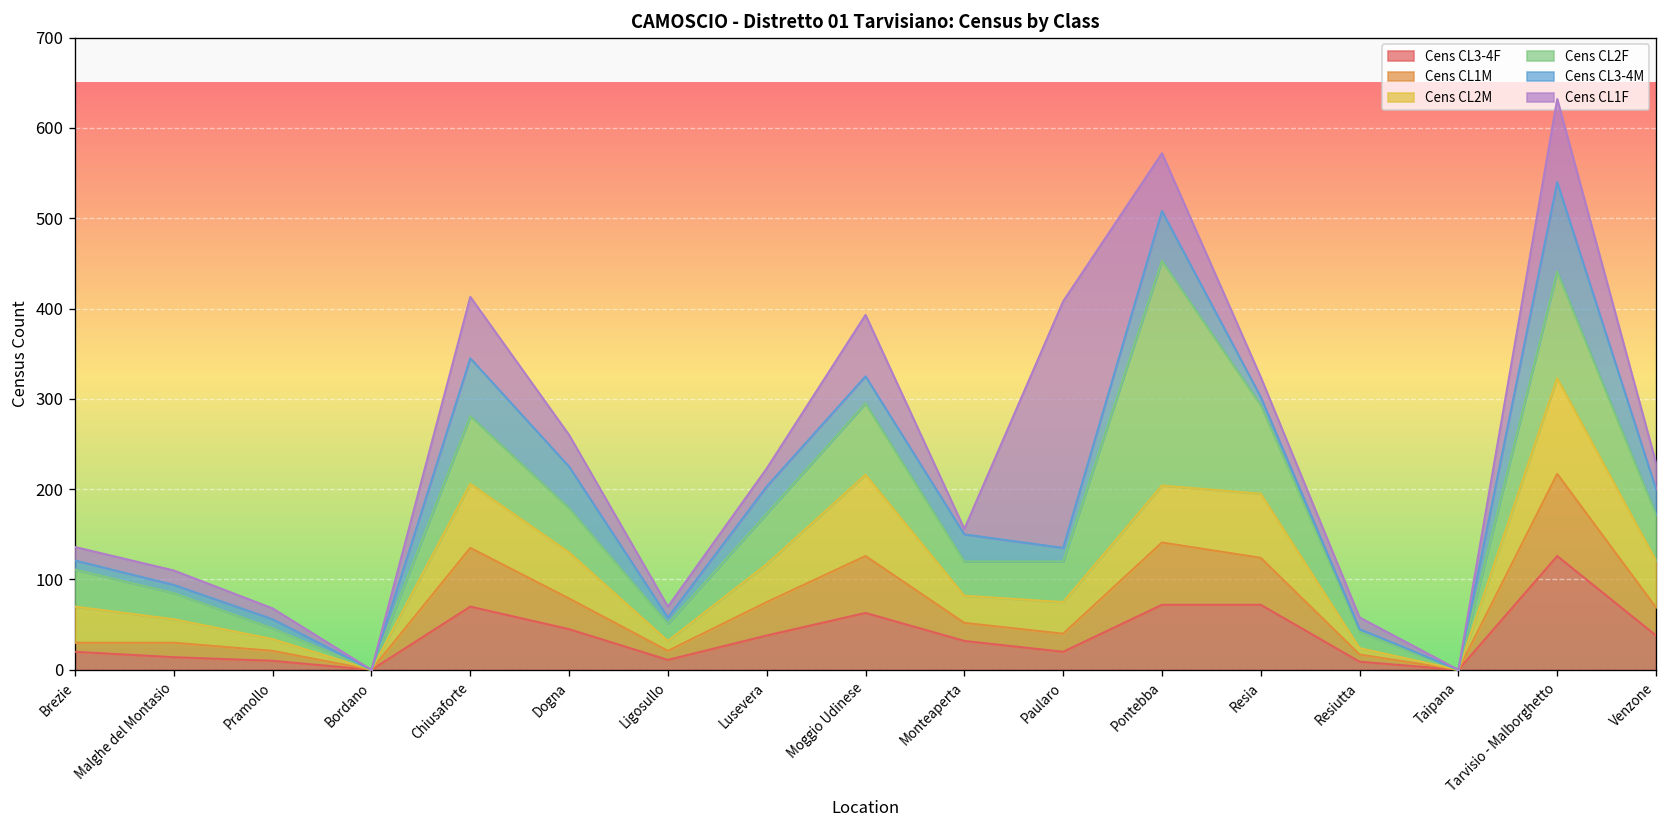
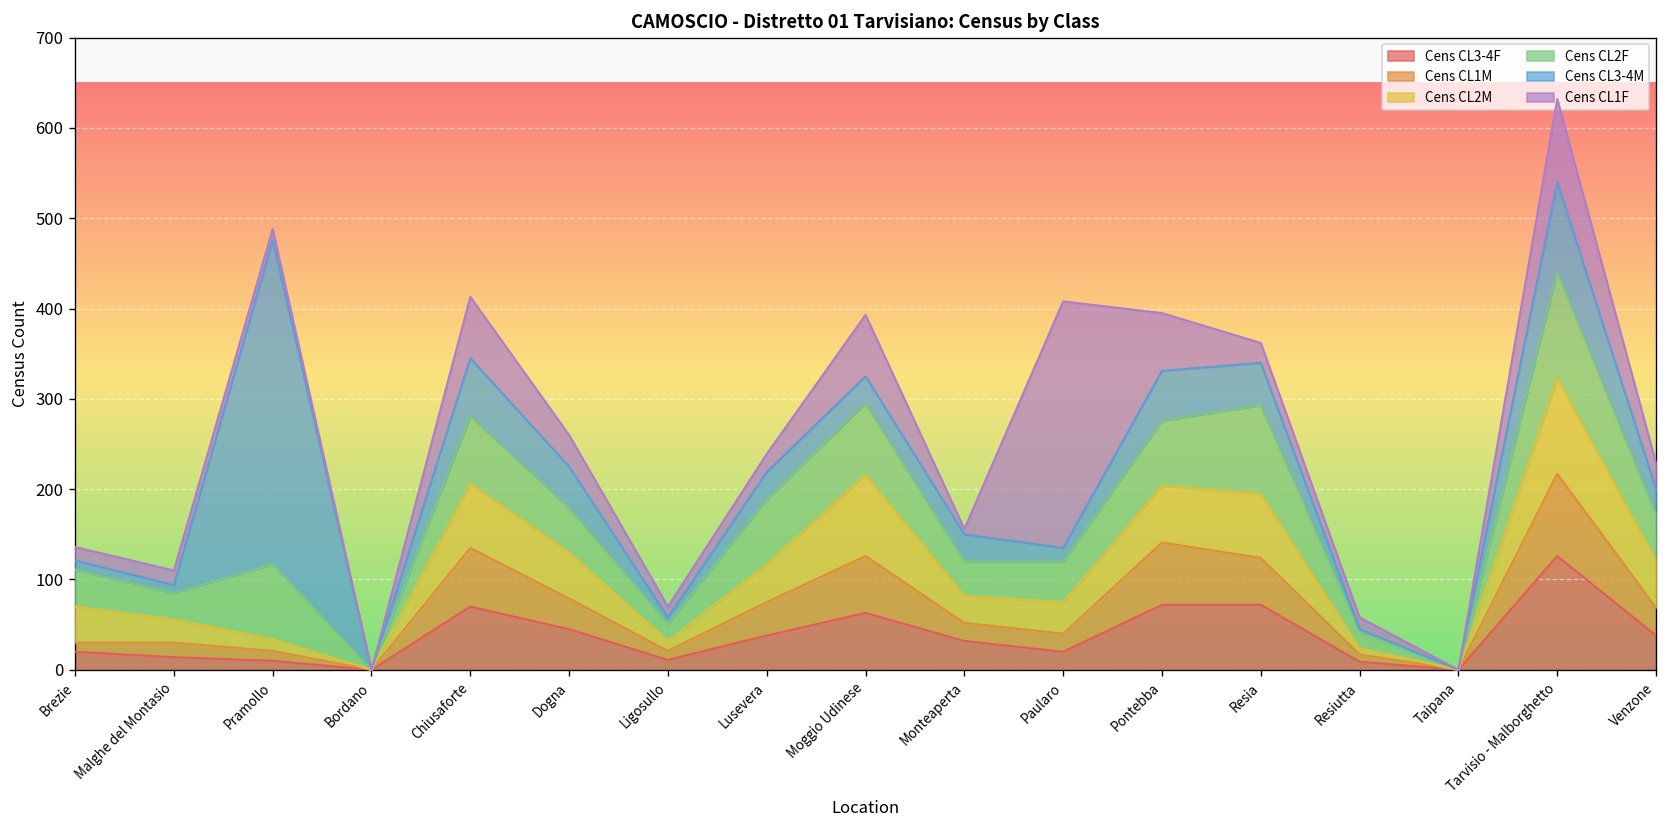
  {
    "Cens CL2F": {
      "Brezie": 40,
      "Malghe del Montasio": 30,
-     "Pramollo": 10,
+     "Pramollo": 80,
      "Chiusaforte": 80,
      "Dogna": 50,
      "Ligosullo": 20,
-     "Lusevera": 60,
+     "Lusevera": 70,
      "Moggio Udinese": 80,
      "Monteaperta": 40,
      "Paularo": 50,
-     "Pontebba": 250,
+     "Pontebba": 70,
      "Resia": 100,
      "Tarvisio - Malborghetto": 120,
      "Venzone": 50
    },
    "Cens CL3-4M": {
      "Brezie": 10,
      "Malghe del Montasio": 10,
-     "Pramollo": 10,
+     "Pramollo": 360,
      "Chiusaforte": 60,
      "Dogna": 50,
      "Ligosullo": 10,
      "Lusevera": 30,
      "Moggio Udinese": 30,
      "Monteaperta": 30,
      "Paularo": 20,
      "Pontebba": 60,
-     "Resia": 10,
+     "Resia": 50,
      "Tarvisio - Malborghetto": 100,
      "Venzone": 30
    },
    "Cens CL1F": {
      "Brezie": 20,
      "Malghe del Montasio": 20,
      "Pramollo": 10,
      "Chiusaforte": 70,
      "Dogna": 40,
      "Ligosullo": 10,
      "Lusevera": 20,
      "Moggio Udinese": 70,
      "Monteaperta": 10,
      "Paularo": 270,
      "Pontebba": 60,
      "Resia": 20,
      "Resiutta": 10,
      "Venzone": 30
    }
  }
